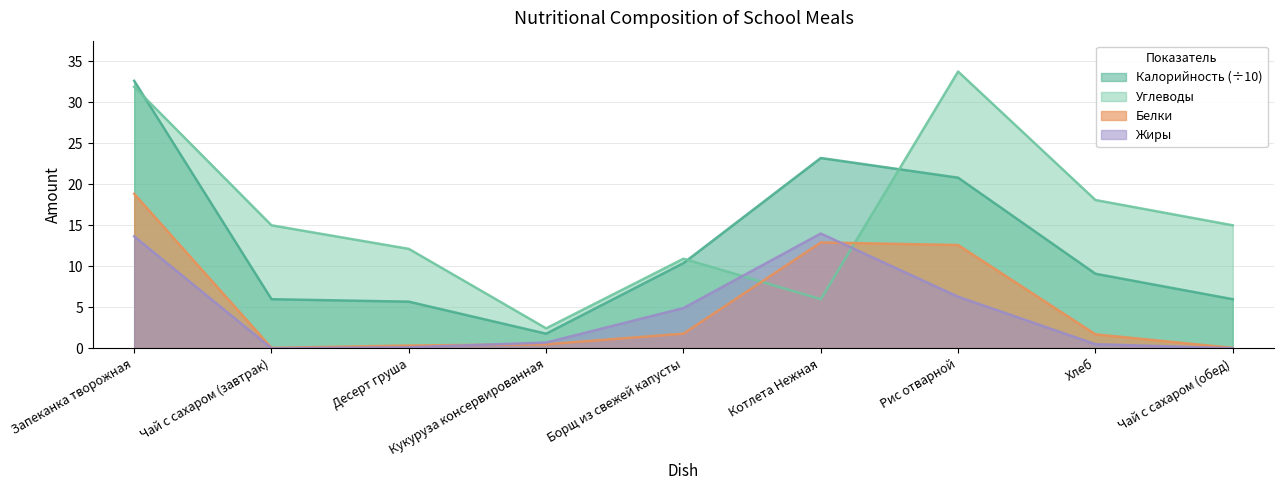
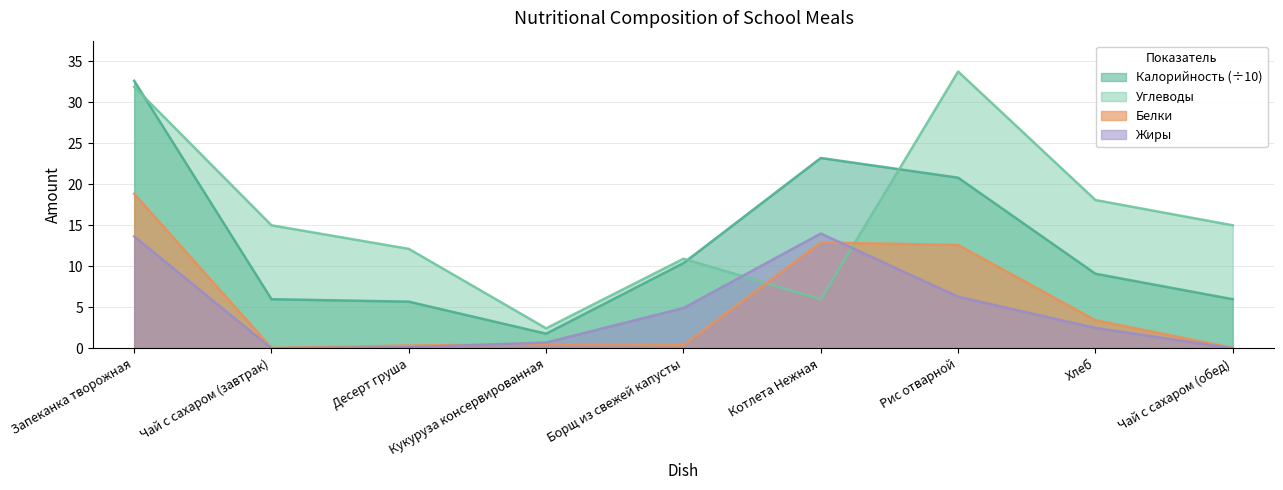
  {
    "Белки": {
      "Запеканка творожная": 19,
-     "Борщ из свежей капусты": 2,
+     "Борщ из свежей капусты": 0,
      "Котлета Нежная": 13,
      "Рис отварной": 13,
-     "Хлеб": 2
+     "Хлеб": 3
    },
    "Жиры": {
      "Запеканка творожная": 14,
      "Борщ из свежей капусты": 5,
      "Котлета Нежная": 14,
      "Рис отварной": 6,
-     "Хлеб": 1
+     "Хлеб": 3
    }
  }
